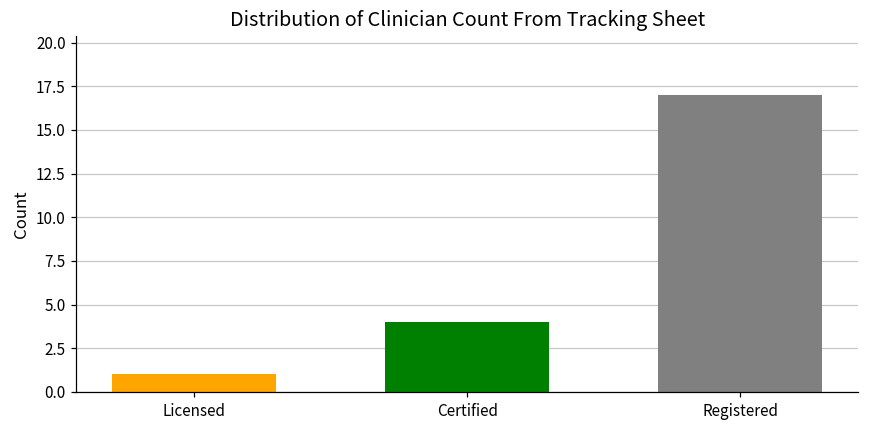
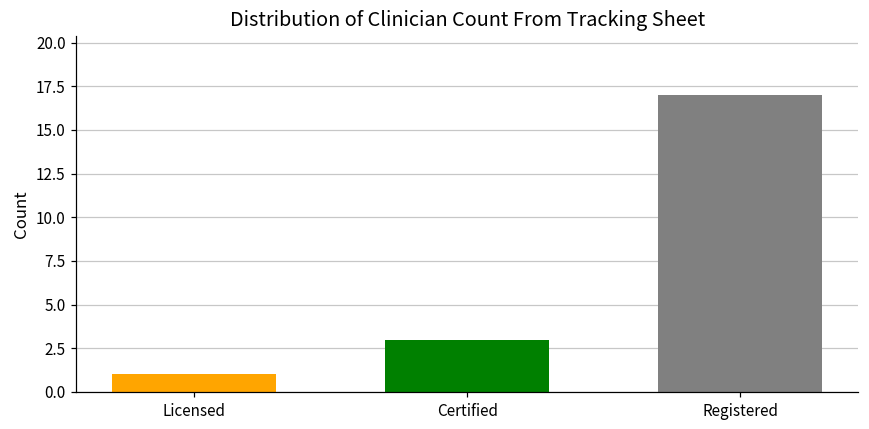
  {
    "Licensed": 1,
-   "Certified": 4,
+   "Certified": 3,
    "Registered": 17
  }
